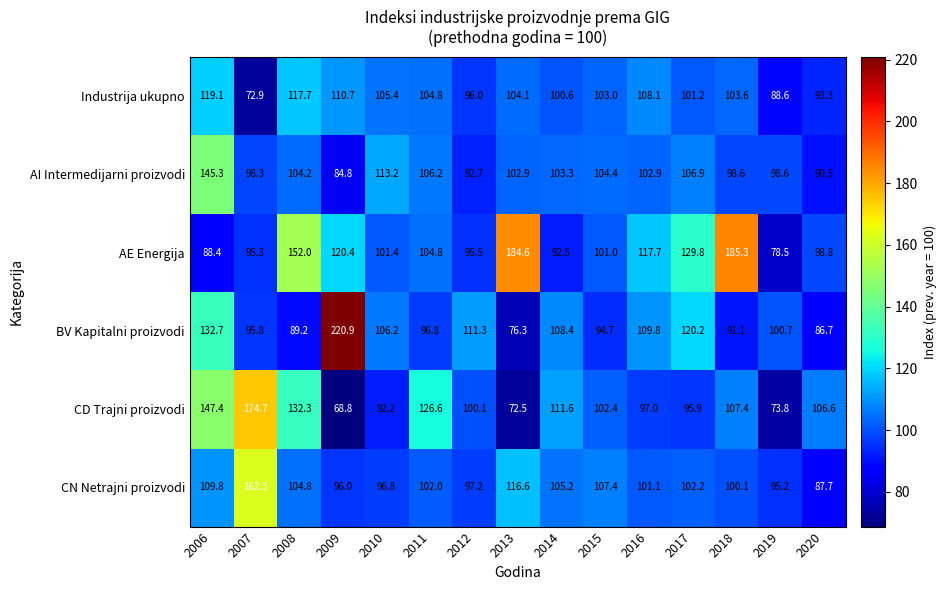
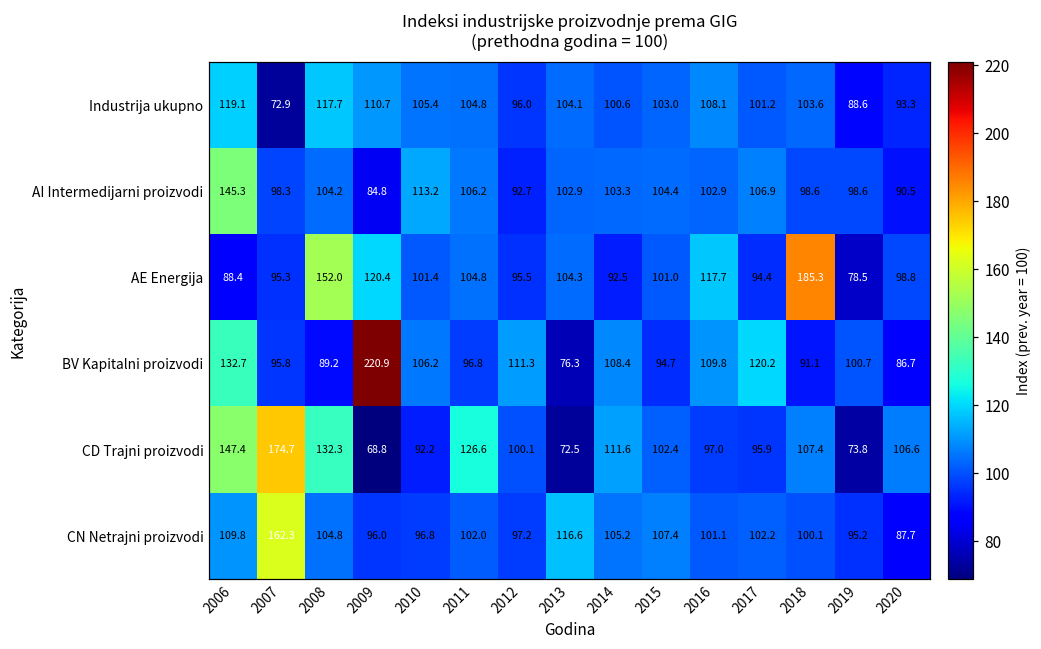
  {
    "Industrija ukupno": {
      "2006": 119.1,
      "2007": 72.9,
      "2008": 117.7,
      "2009": 110.7,
      "2010": 105.4,
      "2011": 104.8,
      "2012": 96.0,
      "2013": 104.1,
      "2014": 100.6,
      "2015": 103.0,
      "2016": 108.1,
      "2017": 101.2,
      "2018": 103.6,
      "2019": 88.6,
      "2020": 93.3
    },
    "AI Intermedijarni proizvodi": {
      "2006": 145.3,
      "2007": 98.3,
      "2008": 104.2,
      "2009": 84.8,
      "2010": 113.2,
      "2011": 106.2,
      "2012": 92.7,
      "2013": 102.9,
      "2014": 103.3,
      "2015": 104.4,
      "2016": 102.9,
      "2017": 106.9,
      "2018": 98.6,
      "2019": 98.6,
      "2020": 90.5
    },
    "AE Energija": {
      "2006": 88.4,
      "2007": 95.3,
      "2008": 152.0,
      "2009": 120.4,
      "2010": 101.4,
      "2011": 104.8,
      "2012": 95.5,
-     "2013": 184.6,
+     "2013": 104.3,
      "2014": 92.5,
      "2015": 101.0,
      "2016": 117.7,
-     "2017": 129.8,
+     "2017": 94.4,
      "2018": 185.3,
      "2019": 78.5,
      "2020": 98.8
    },
    "BV Kapitalni proizvodi": {
      "2006": 132.7,
      "2007": 95.8,
      "2008": 89.2,
      "2009": 220.9,
      "2010": 106.2,
      "2011": 96.8,
      "2012": 111.3,
      "2013": 76.3,
      "2014": 108.4,
      "2015": 94.7,
      "2016": 109.8,
      "2017": 120.2,
      "2018": 91.1,
      "2019": 100.7,
      "2020": 86.7
    },
    "CD Trajni proizvodi": {
      "2006": 147.4,
      "2007": 174.7,
      "2008": 132.3,
      "2009": 68.8,
      "2010": 92.2,
      "2011": 126.6,
      "2012": 100.1,
      "2013": 72.5,
      "2014": 111.6,
      "2015": 102.4,
      "2016": 97.0,
      "2017": 95.9,
      "2018": 107.4,
      "2019": 73.8,
      "2020": 106.6
    },
    "CN Netrajni proizvodi": {
      "2006": 109.8,
      "2007": 162.3,
      "2008": 104.8,
      "2009": 96.0,
      "2010": 96.8,
      "2011": 102.0,
      "2012": 97.2,
      "2013": 116.6,
      "2014": 105.2,
      "2015": 107.4,
      "2016": 101.1,
      "2017": 102.2,
      "2018": 100.1,
      "2019": 95.2,
      "2020": 87.7
    }
  }
